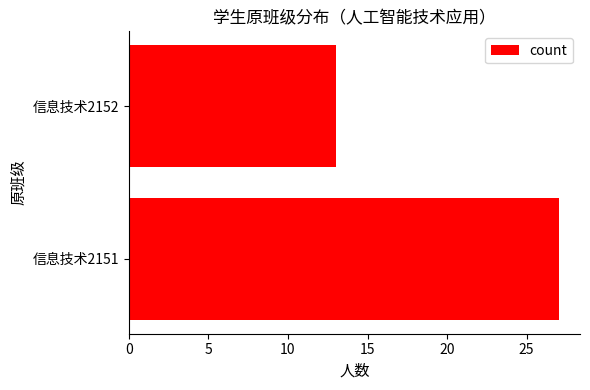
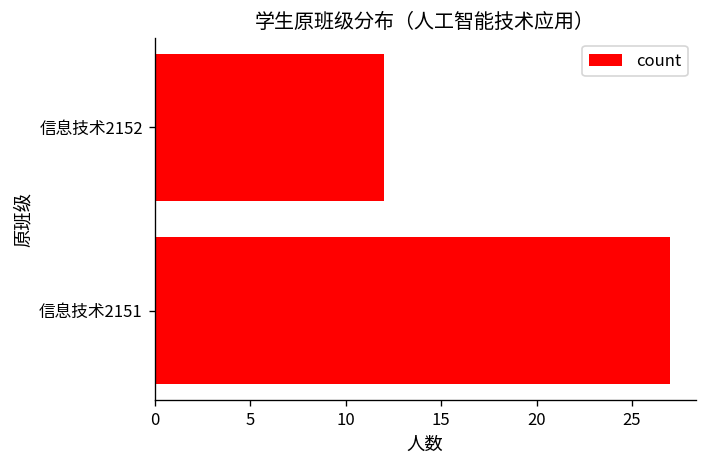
  {
-   "信息技术2152": 13,
+   "信息技术2152": 12,
    "信息技术2151": 27
  }
